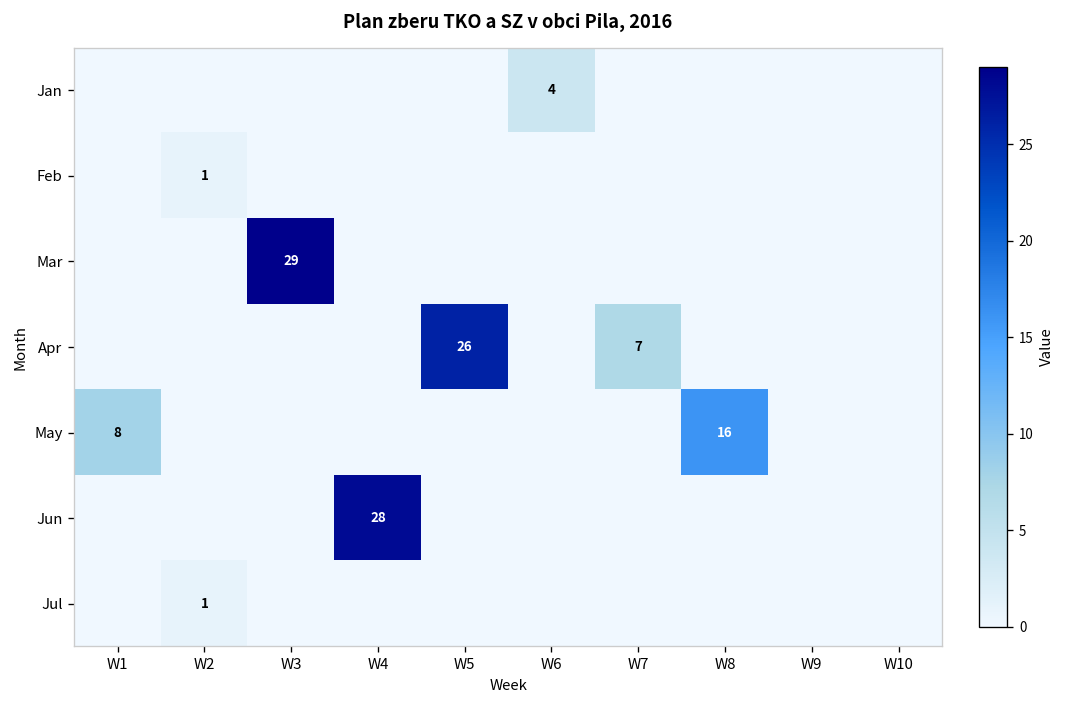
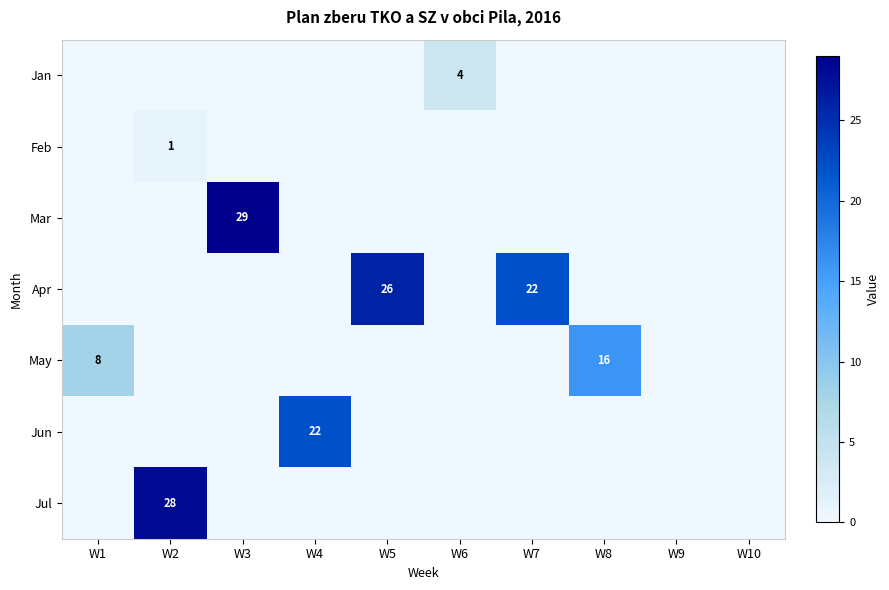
  {
    "Jan": {
      "W6": 4
    },
    "Feb": {
      "W2": 1
    },
    "Mar": {
      "W3": 29
    },
    "Apr": {
      "W5": 26,
-     "W7": 7
+     "W7": 22
    },
    "May": {
      "W1": 8,
      "W8": 16
    },
    "Jun": {
-     "W4": 28
+     "W4": 22
    },
    "Jul": {
-     "W2": 1
+     "W2": 28
    }
  }
